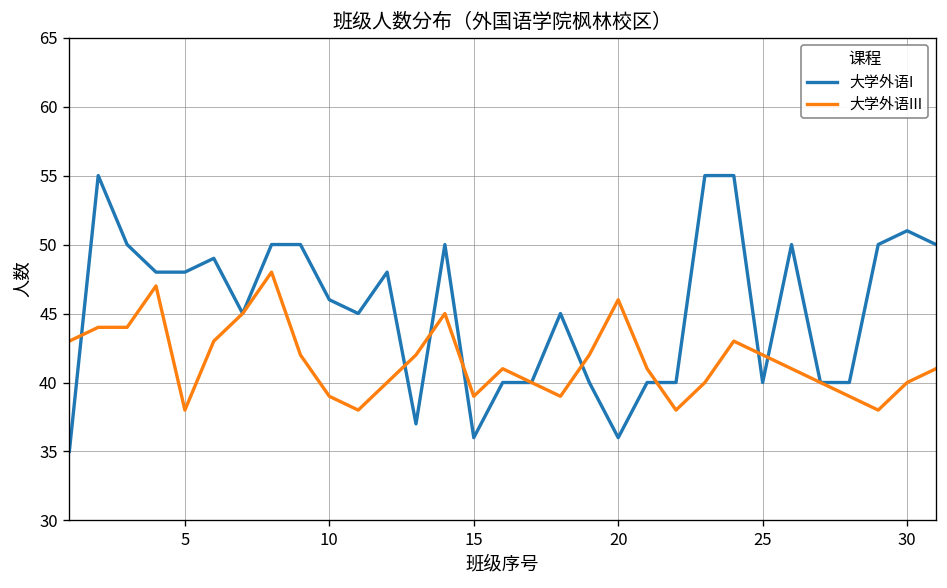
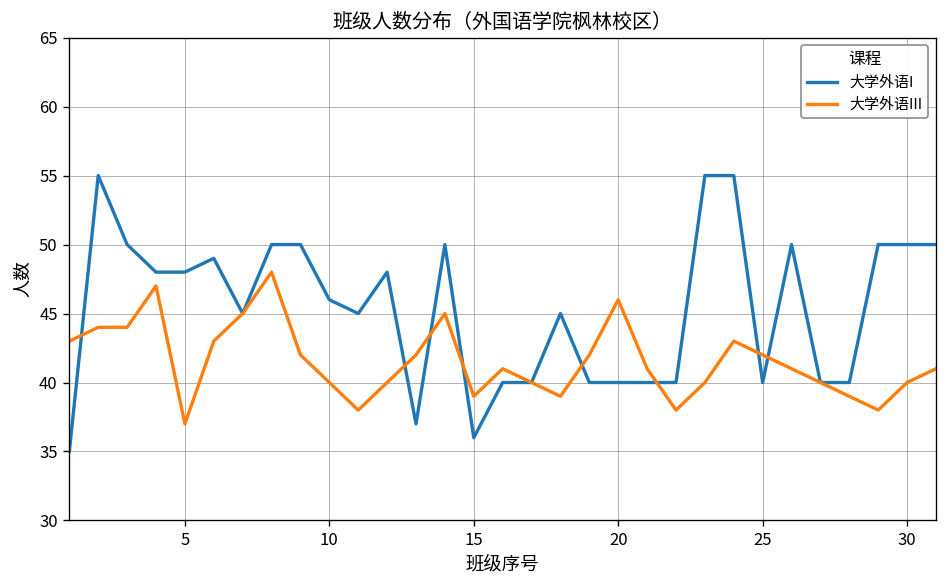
  {
    "大学外语I": {
      "5": 48,
      "10": 46,
      "15": 36,
-     "20": 36,
+     "20": 40,
      "25": 40,
-     "30": 51
+     "30": 50
    },
    "大学外语III": {
-     "5": 38,
-     "10": 39,
+     "5": 37,
+     "10": 40,
      "15": 39,
      "20": 46,
      "25": 42,
      "30": 40
    }
  }
